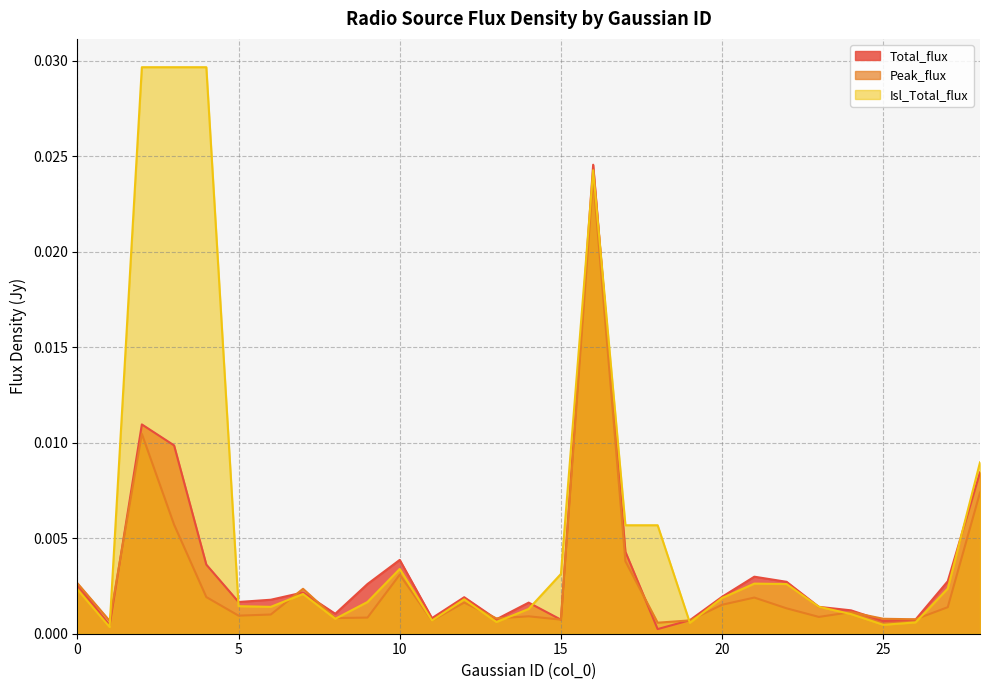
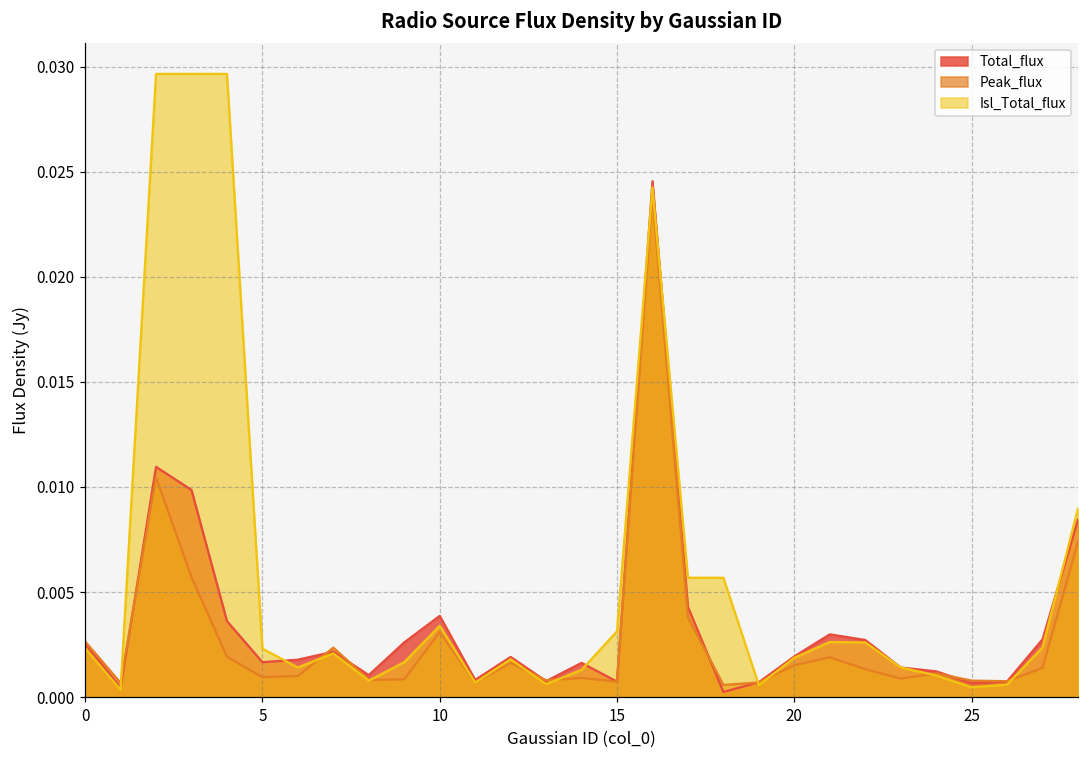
  {
    "Isl_Total_flux": {
      "0": 0.0023,
-     "5": 0.0014,
+     "5": 0.0023,
      "10": 0.0034,
      "15": 0.0031,
      "25": 0.0005
    }
  }
